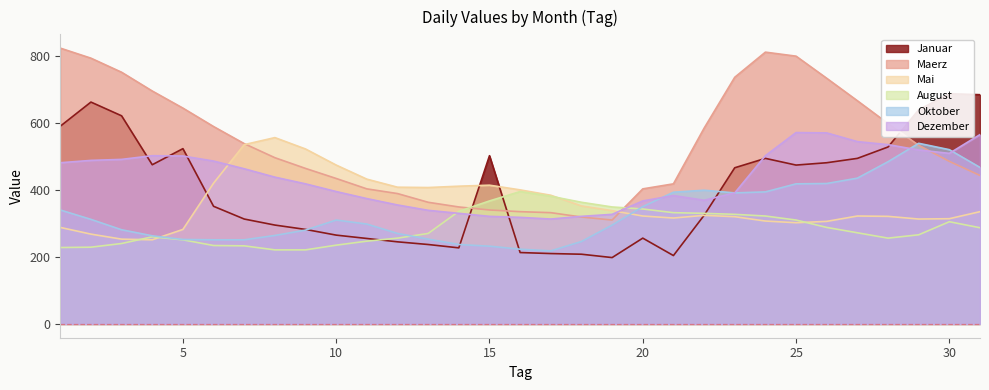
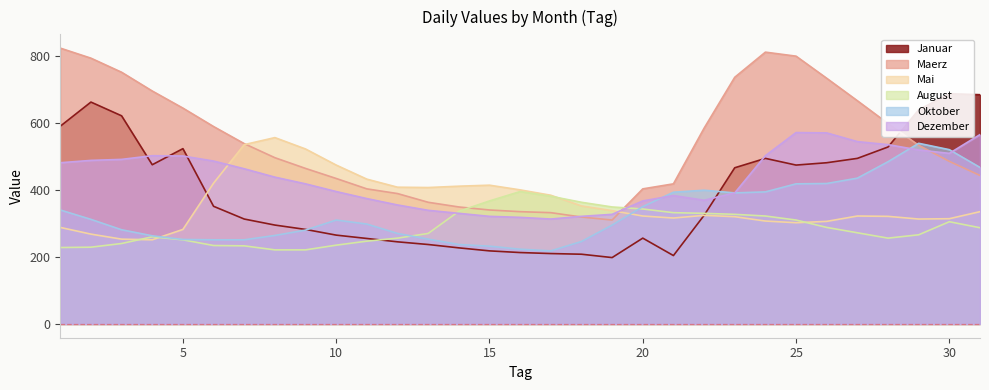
  {
    "Januar": {
      "5": 520,
      "10": 270,
-     "15": 500,
+     "15": 220,
      "20": 260,
      "25": 470
    }
  }
